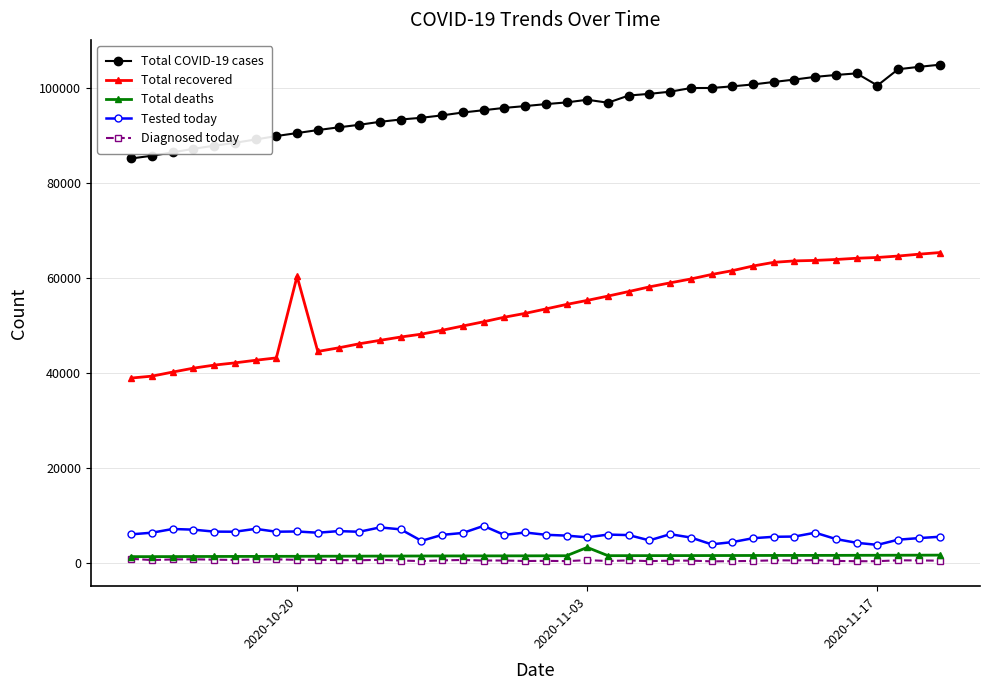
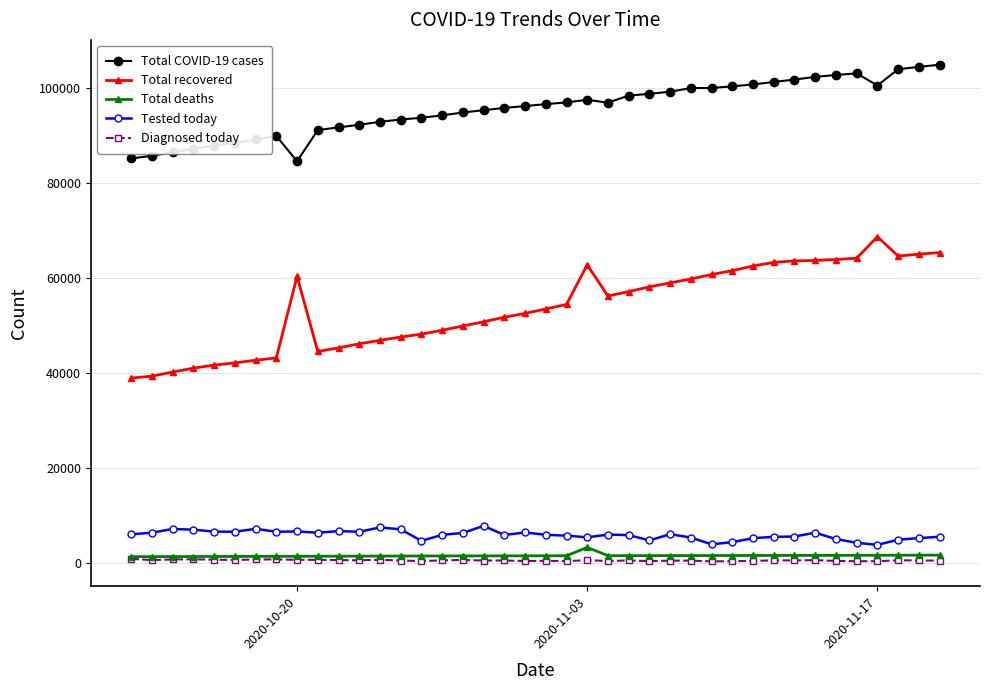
  {
    "Total COVID-19 cases": {
-     "2020-10-20": 90000,
+     "2020-10-20": 85000,
      "2020-11-03": 98000,
      "2020-11-17": 101000
    },
    "Total recovered": {
      "2020-10-20": 60000,
-     "2020-11-03": 55000,
-     "2020-11-17": 64000
+     "2020-11-03": 63000,
+     "2020-11-17": 69000
    },
    "Total deaths": {
      "2020-10-20": 1000,
      "2020-11-03": 3000,
      "2020-11-17": 2000
    },
    "Tested today": {
      "2020-10-20": 7000,
      "2020-11-03": 5000,
      "2020-11-17": 4000
    },
    "Diagnosed today": {
      "2020-10-20": 1000,
      "2020-11-03": 1000,
      "2020-11-17": 0
    }
  }
